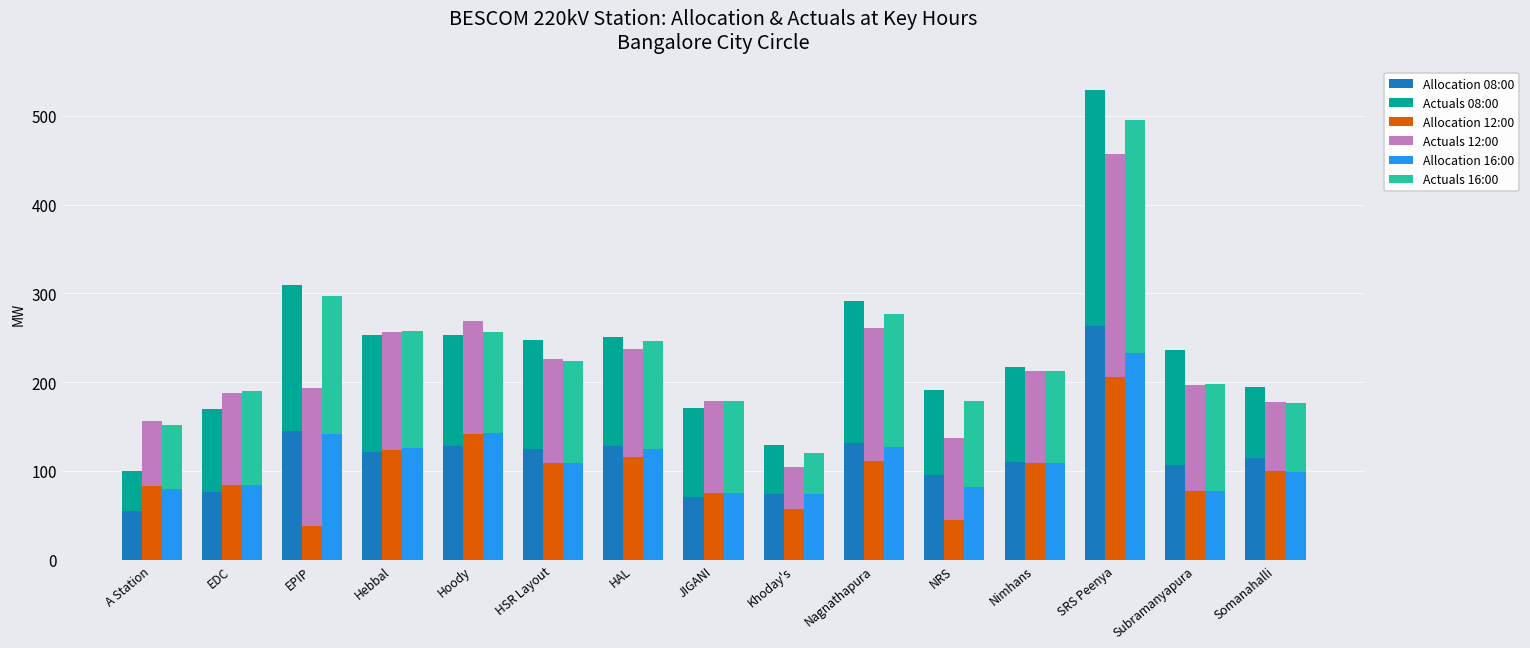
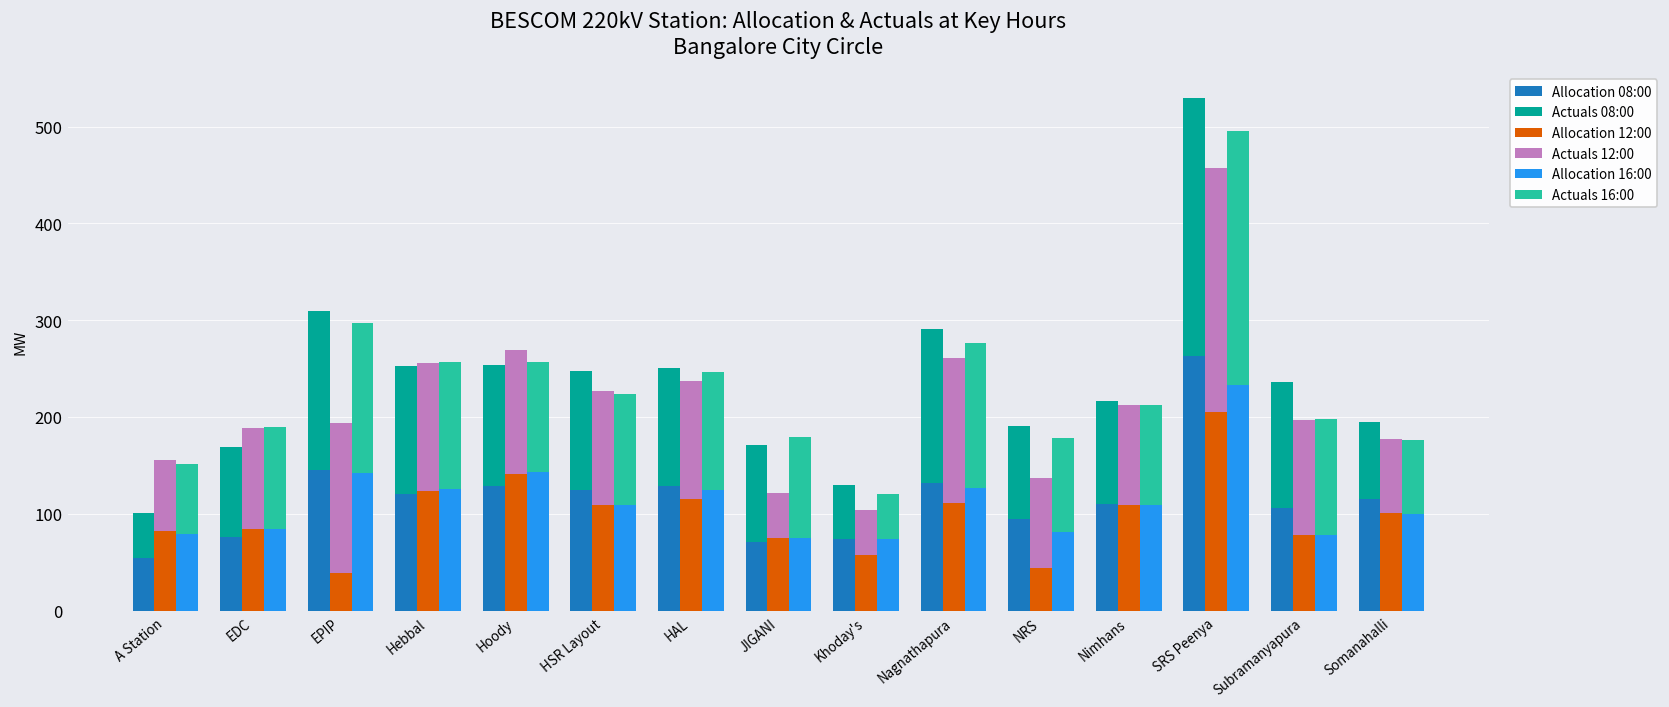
  {
    "Allocation 12:00": {
      "A Station": 80,
      "EDC": 80,
      "EPIP": 40,
      "Hebbal": 120,
      "Hoody": 140,
      "HSR Layout": 110,
      "HAL": 120,
      "JIGANI": 80,
      "Khoday's": 60,
      "Nagnathapura": 110,
      "NRS": 40,
      "Nimhans": 110,
      "SRS Peenya": 210,
      "Subramanyapura": 80,
      "Somanahalli": 100
    },
    "Actuals 12:00": {
      "A Station": 70,
      "EDC": 100,
      "EPIP": 160,
      "Hebbal": 130,
      "Hoody": 130,
      "HSR Layout": 120,
      "HAL": 120,
-     "JIGANI": 100,
+     "JIGANI": 50,
      "Khoday's": 50,
      "Nagnathapura": 150,
      "NRS": 90,
      "Nimhans": 100,
      "SRS Peenya": 250,
      "Subramanyapura": 120,
      "Somanahalli": 80
    }
  }
